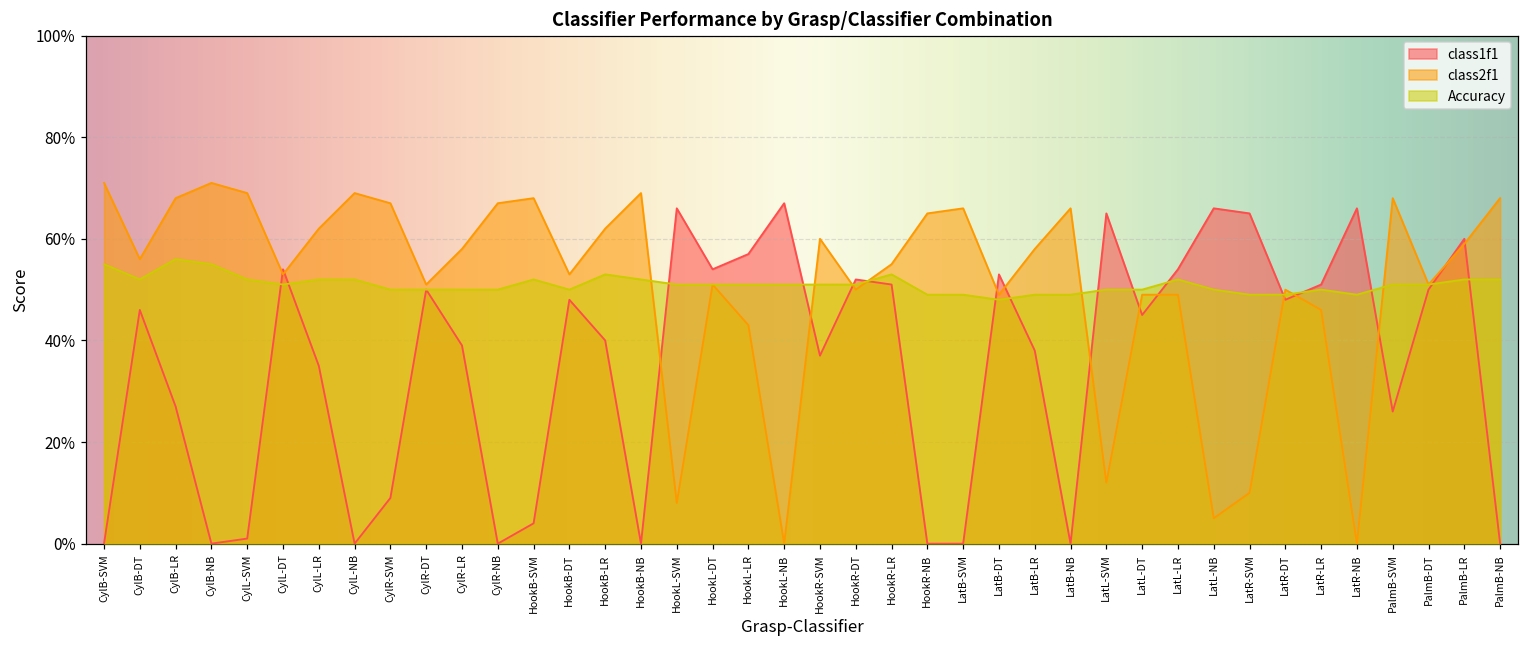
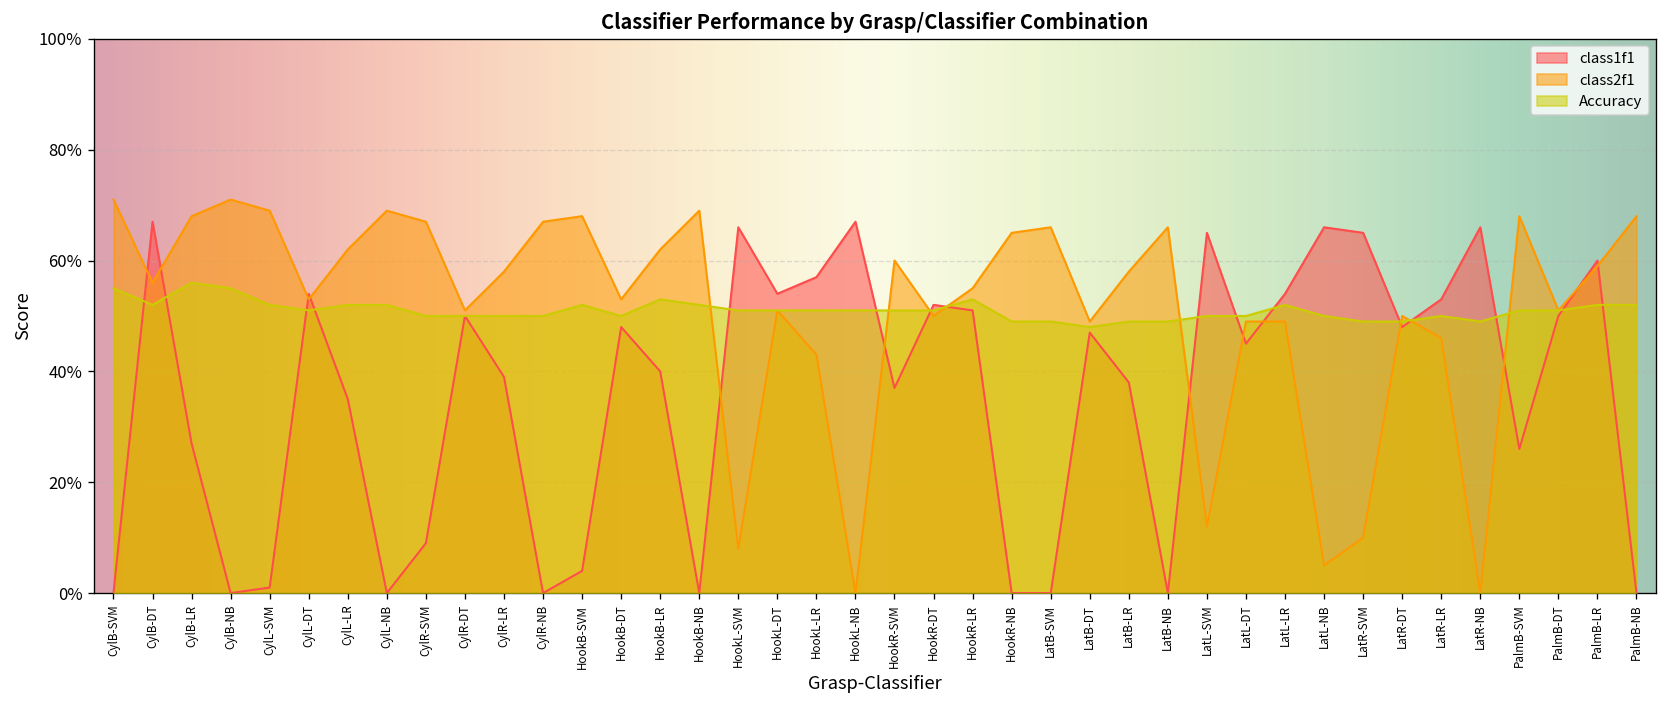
  {
    "class1f1": {
      "CylB-SVM": "0%",
-     "CylB-DT": "46%",
+     "CylB-DT": "67%",
      "CylB-LR": "27%",
      "CylB-NB": "0%",
      "CylL-SVM": "1%",
      "CylL-DT": "54%",
      "CylL-LR": "35%",
      "CylL-NB": "0%",
      "CylR-SVM": "9%",
      "CylR-LR": "39%",
      "CylR-NB": "0%",
      "HookB-SVM": "4%",
      "HookB-DT": "48%",
      "HookB-LR": "40%",
      "HookB-NB": "0%",
      "HookL-SVM": "66%",
      "HookL-DT": "54%",
      "HookL-LR": "57%",
      "HookL-NB": "67%",
      "HookR-SVM": "37%",
      "HookR-DT": "52%",
      "HookR-LR": "51%",
      "HookR-NB": "0%",
      "LatB-SVM": "0%",
-     "LatB-DT": "53%",
+     "LatB-DT": "47%",
      "LatB-LR": "38%",
      "LatB-NB": "0%",
      "LatL-SVM": "65%",
      "LatL-DT": "45%",
      "LatL-LR": "54%",
      "LatL-NB": "66%",
      "LatR-SVM": "65%",
      "LatR-DT": "48%",
-     "LatR-LR": "51%",
+     "LatR-LR": "53%",
      "LatR-NB": "66%",
      "PalmB-SVM": "26%",
      "PalmB-DT": "50%",
      "PalmB-LR": "60%",
      "PalmB-NB": "0%"
    }
  }
